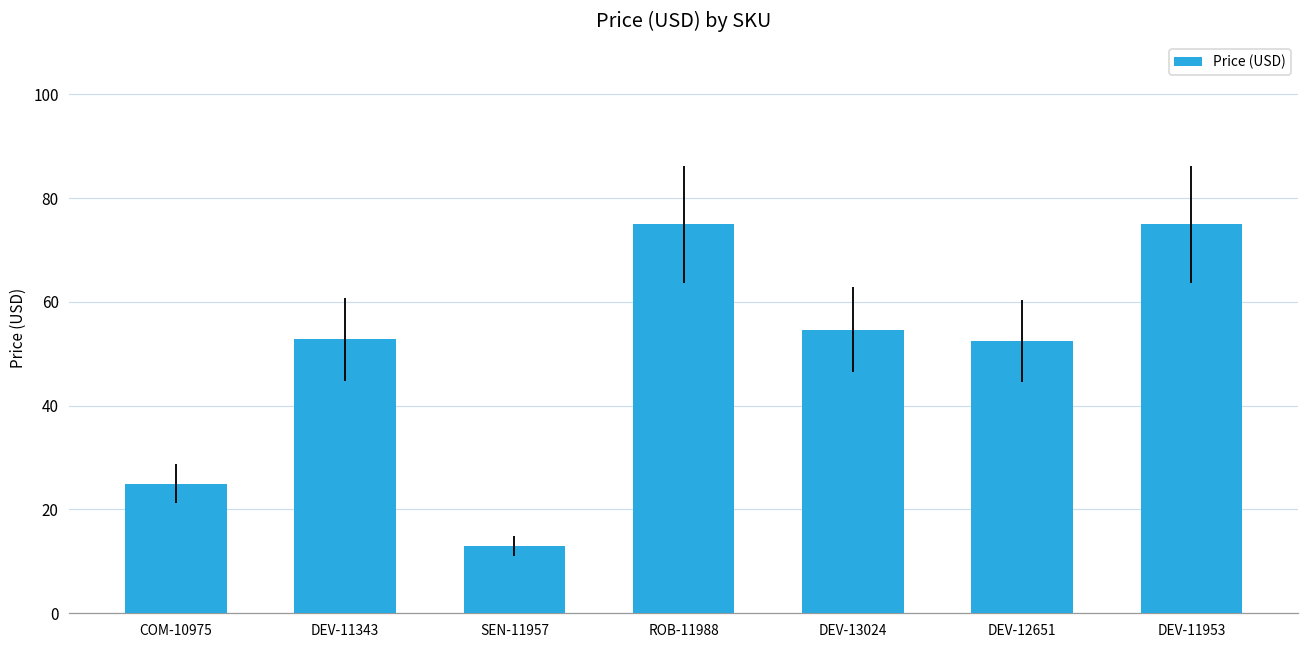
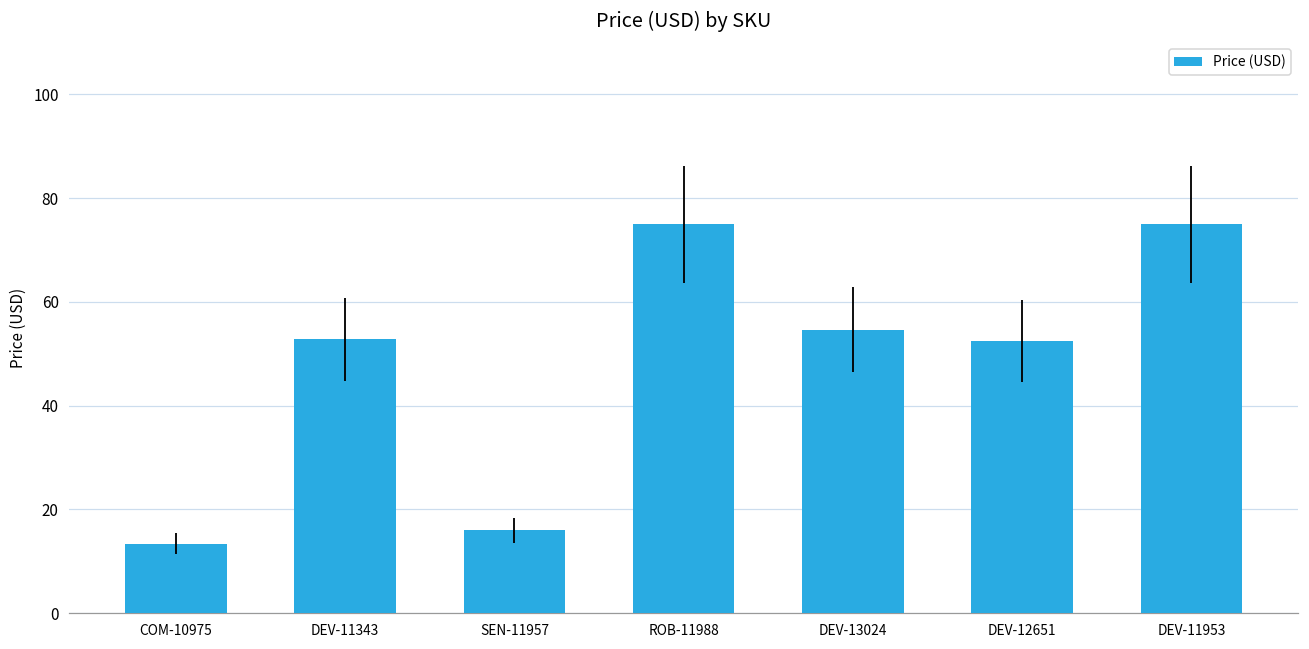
  {
-   "COM-10975": 25,
+   "COM-10975": 13,
    "DEV-11343": 53,
-   "SEN-11957": 13,
+   "SEN-11957": 16,
    "ROB-11988": 75,
    "DEV-13024": 55,
    "DEV-12651": 53,
    "DEV-11953": 75
  }
